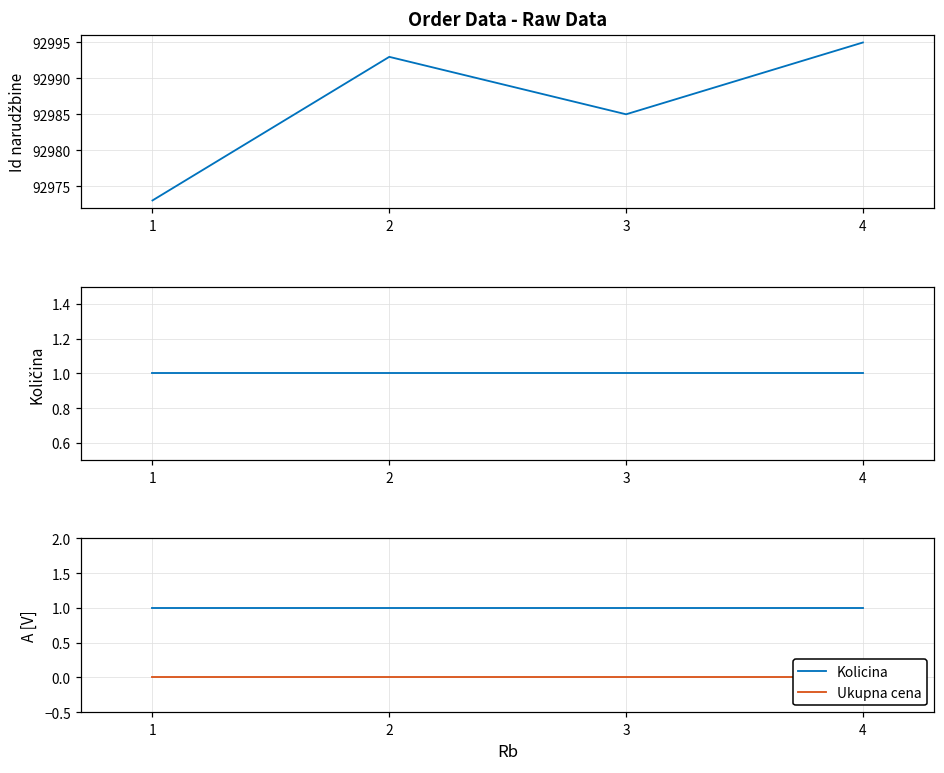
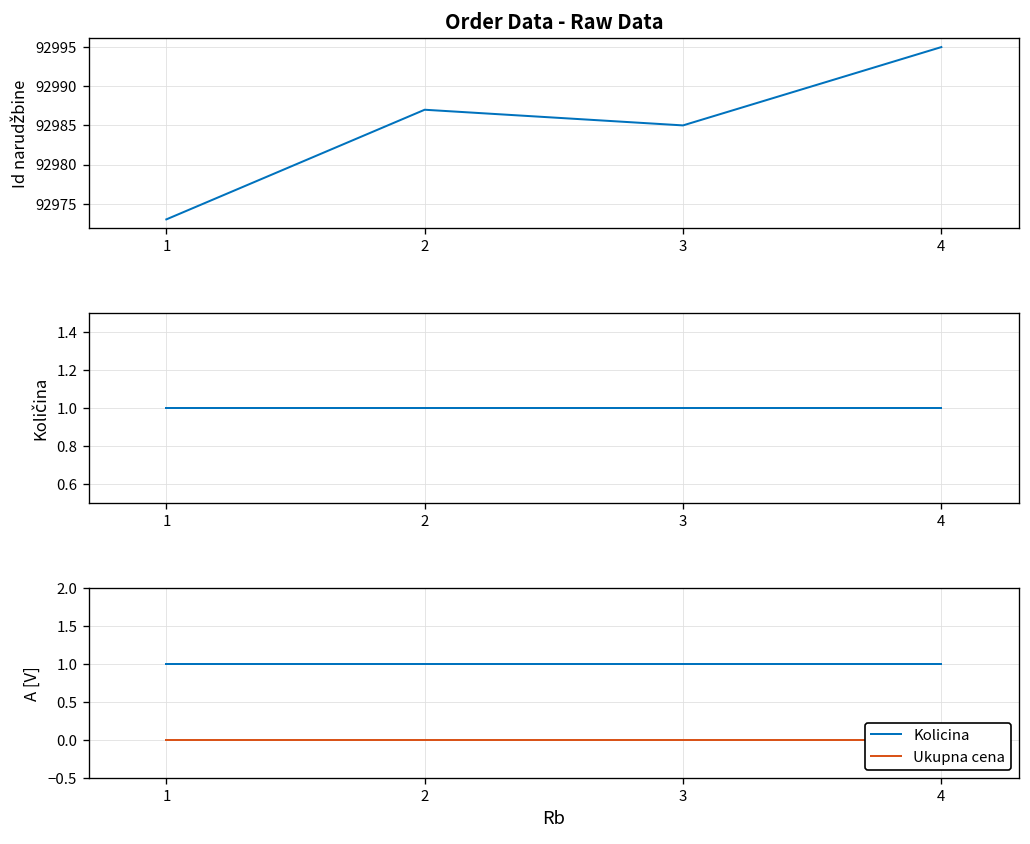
  {
    "Order Data - Raw Data": {
      "1": 92973,
-     "2": 92993,
+     "2": 92987,
      "3": 92985,
      "4": 92995
    }
  }
